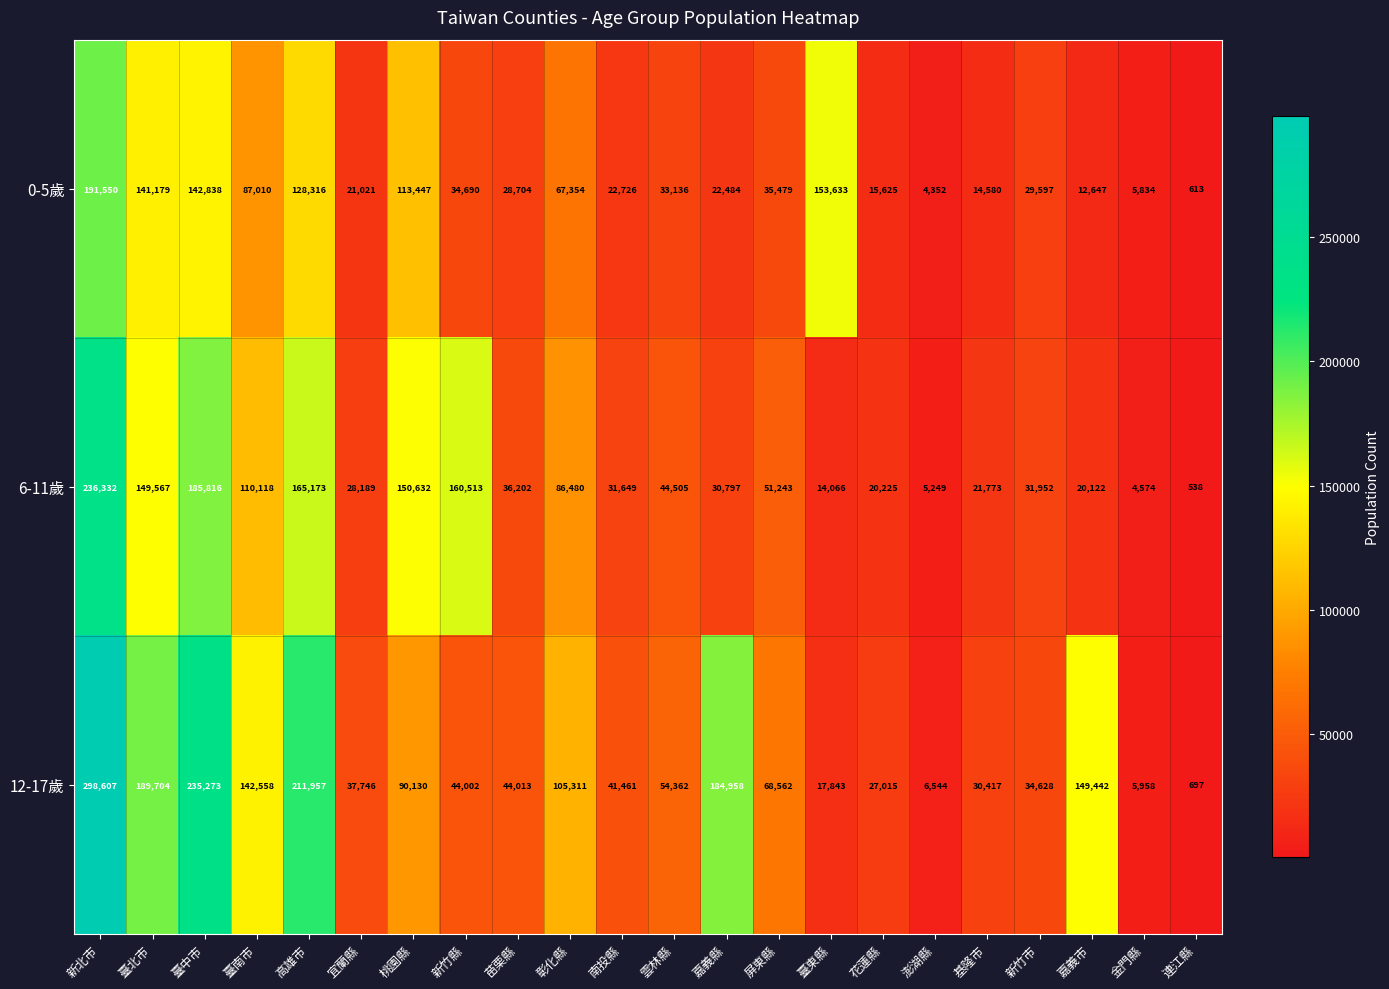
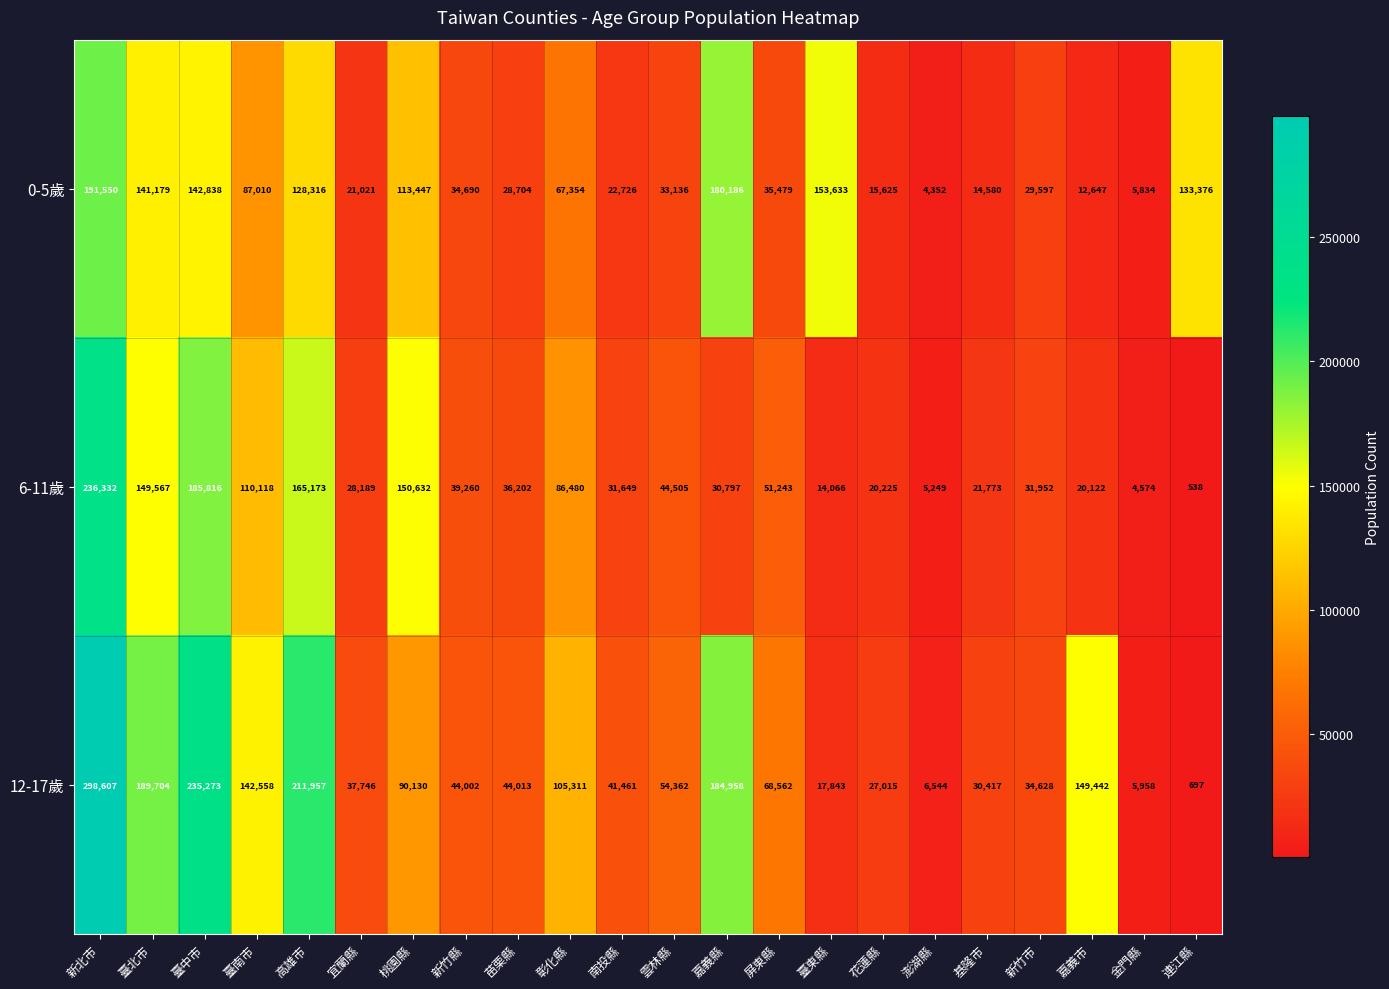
  {
    "0-5歲": {
      "新北市": "191,550",
      "臺北市": "141,179",
      "臺中市": "142,838",
      "臺南市": "87,010",
      "高雄市": "128,316",
      "宜蘭縣": "21,021",
      "桃園縣": "113,447",
      "新竹縣": "34,690",
      "苗栗縣": "28,704",
      "彰化縣": "67,354",
      "南投縣": "22,726",
      "雲林縣": "33,136",
-     "嘉義縣": "22,484",
+     "嘉義縣": "180,186",
      "屏東縣": "35,479",
      "臺東縣": "153,633",
      "花蓮縣": "15,625",
      "澎湖縣": "4,352",
      "基隆市": "14,580",
      "新竹市": "29,597",
      "嘉義市": "12,647",
      "金門縣": "5,834",
-     "連江縣": "613"
+     "連江縣": "133,376"
    },
    "6-11歲": {
      "新北市": "236,332",
      "臺北市": "149,567",
      "臺中市": "185,816",
      "臺南市": "110,118",
      "高雄市": "165,173",
      "宜蘭縣": "28,189",
      "桃園縣": "150,632",
-     "新竹縣": "160,513",
+     "新竹縣": "39,260",
      "苗栗縣": "36,202",
      "彰化縣": "86,480",
      "南投縣": "31,649",
      "雲林縣": "44,505",
      "嘉義縣": "30,797",
      "屏東縣": "51,243",
      "臺東縣": "14,066",
      "花蓮縣": "20,225",
      "澎湖縣": "5,249",
      "基隆市": "21,773",
      "新竹市": "31,952",
      "嘉義市": "20,122",
      "金門縣": "4,574",
      "連江縣": "538"
    },
    "12-17歲": {
      "新北市": "298,607",
      "臺北市": "189,704",
      "臺中市": "235,273",
      "臺南市": "142,558",
      "高雄市": "211,957",
      "宜蘭縣": "37,746",
      "桃園縣": "90,130",
      "新竹縣": "44,002",
      "苗栗縣": "44,013",
      "彰化縣": "105,311",
      "南投縣": "41,461",
      "雲林縣": "54,362",
      "嘉義縣": "184,958",
      "屏東縣": "68,562",
      "臺東縣": "17,843",
      "花蓮縣": "27,015",
      "澎湖縣": "6,544",
      "基隆市": "30,417",
      "新竹市": "34,628",
      "嘉義市": "149,442",
      "金門縣": "5,958",
      "連江縣": "697"
    }
  }
